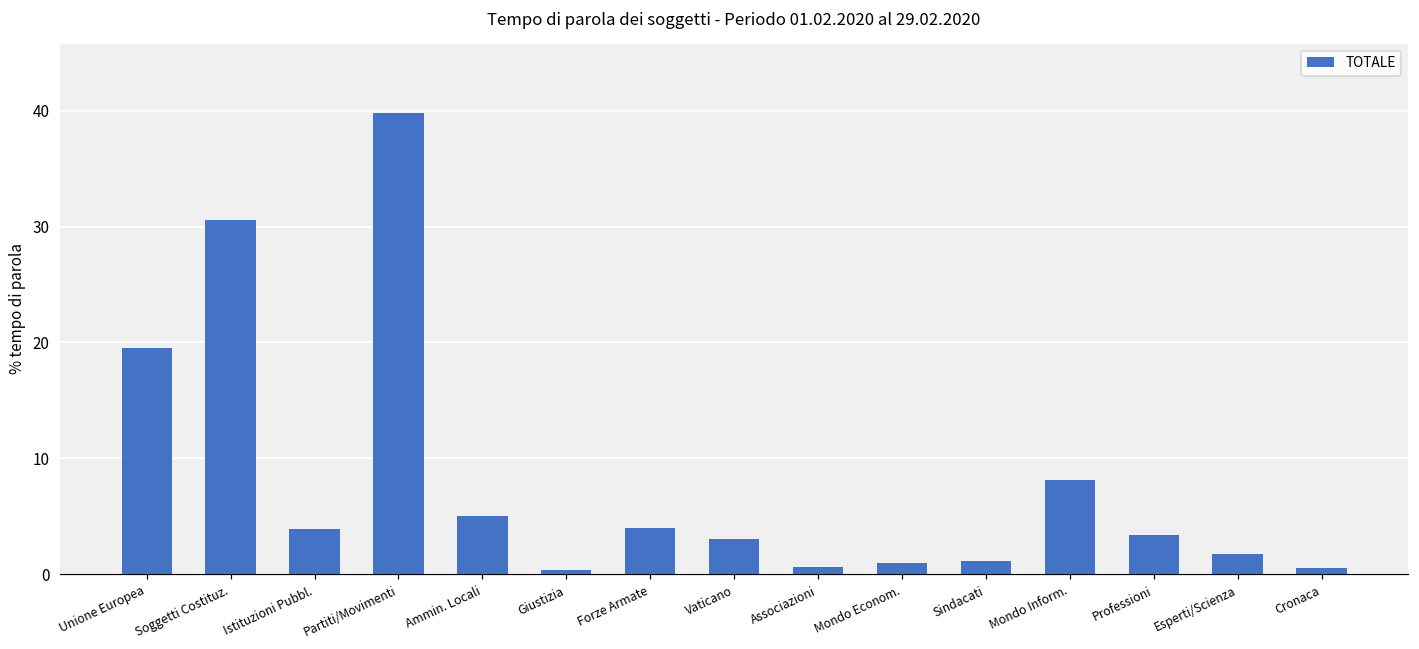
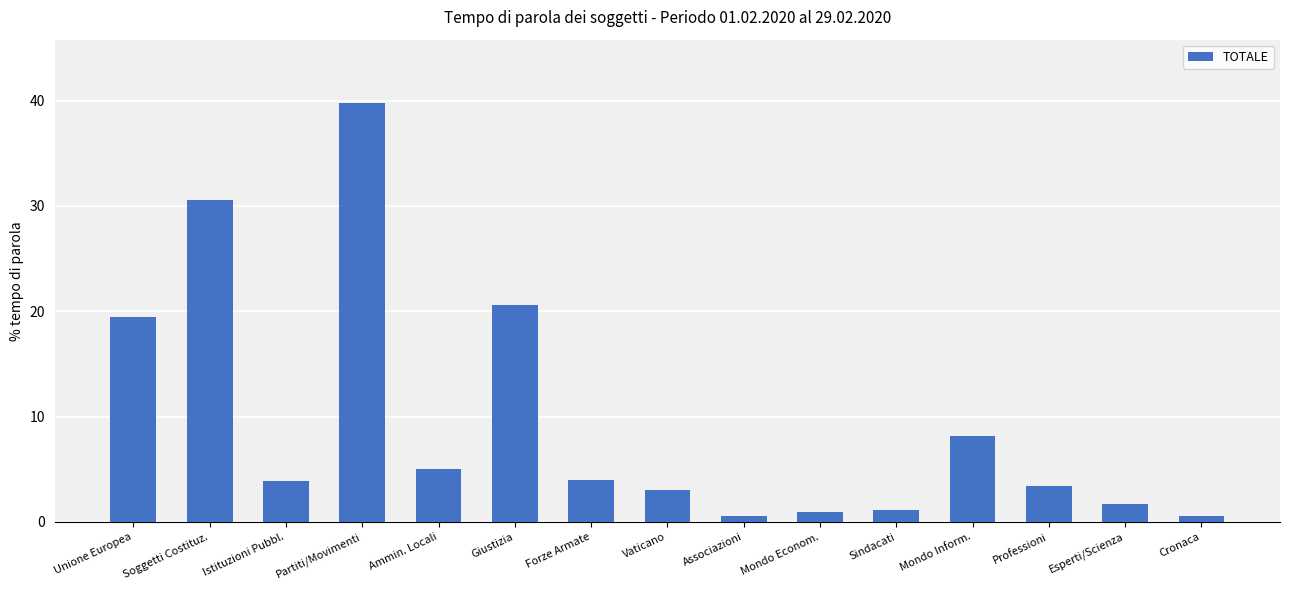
  {
    "Unione Europea": 19.5,
    "Soggetti Costituz.": 30.5,
    "Istituzioni Pubbl.": 3.9,
    "Partiti/Movimenti": 39.8,
    "Ammin. Locali": 5.0,
-   "Giustizia": 0.3,
+   "Giustizia": 20.6,
    "Forze Armate": 3.9,
    "Vaticano": 3.0,
    "Associazioni": 0.6,
    "Mondo Econom.": 0.9,
    "Sindacati": 1.1,
    "Mondo Inform.": 8.2,
    "Professioni": 3.4,
    "Esperti/Scienza": 1.7,
    "Cronaca": 0.6
  }
